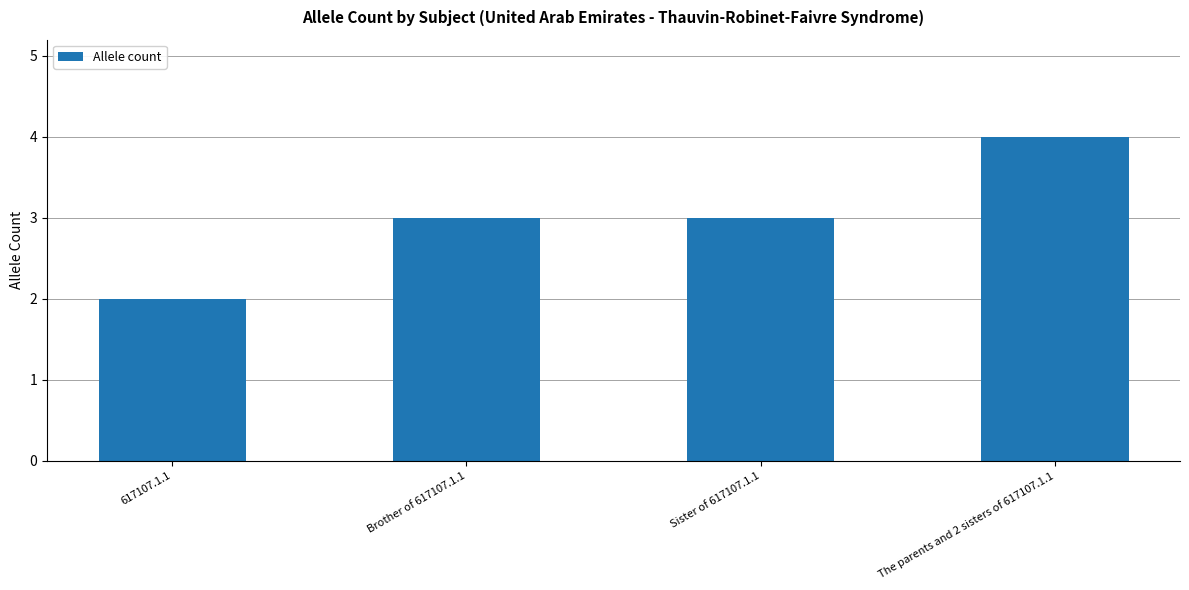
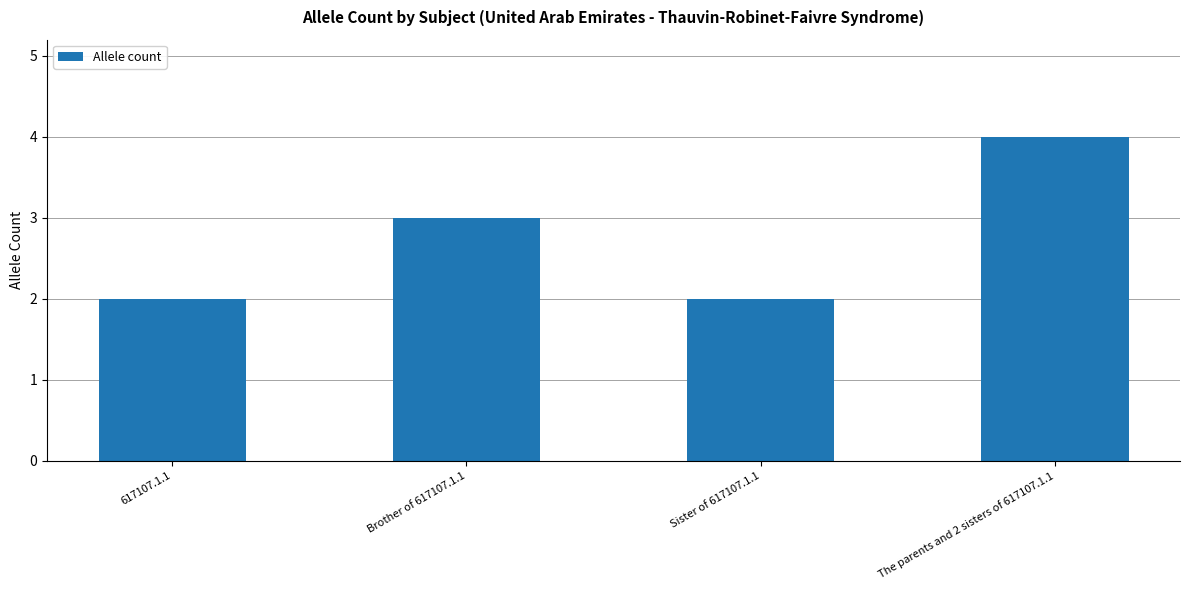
  {
    "617107.1.1": 2,
    "Brother of 617107.1.1": 3,
-   "Sister of 617107.1.1": 3,
+   "Sister of 617107.1.1": 2,
    "The parents and 2 sisters of 617107.1.1": 4
  }
